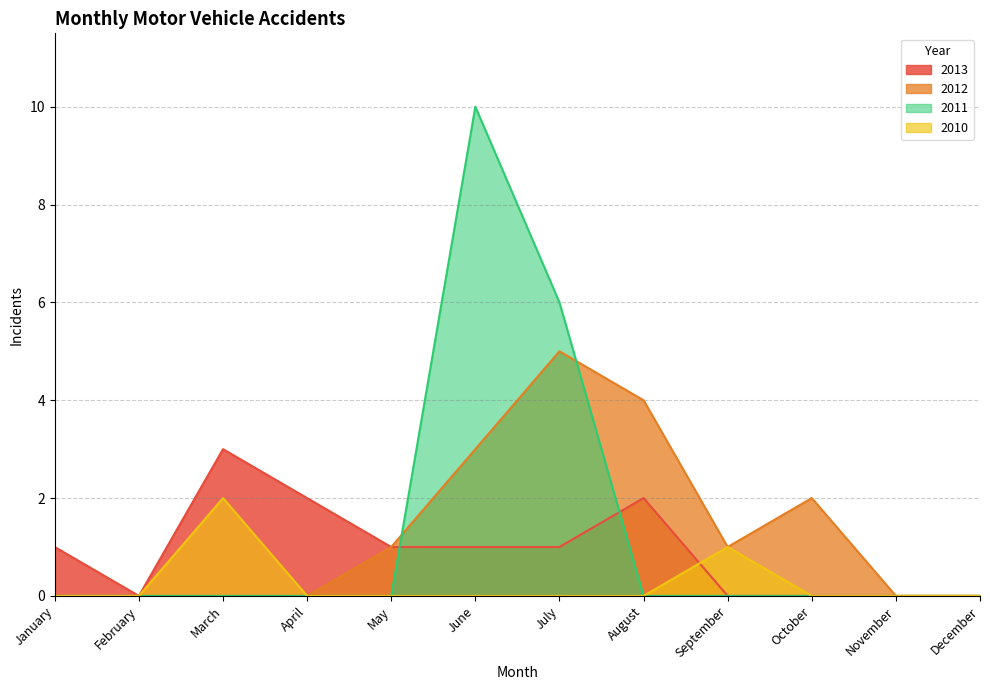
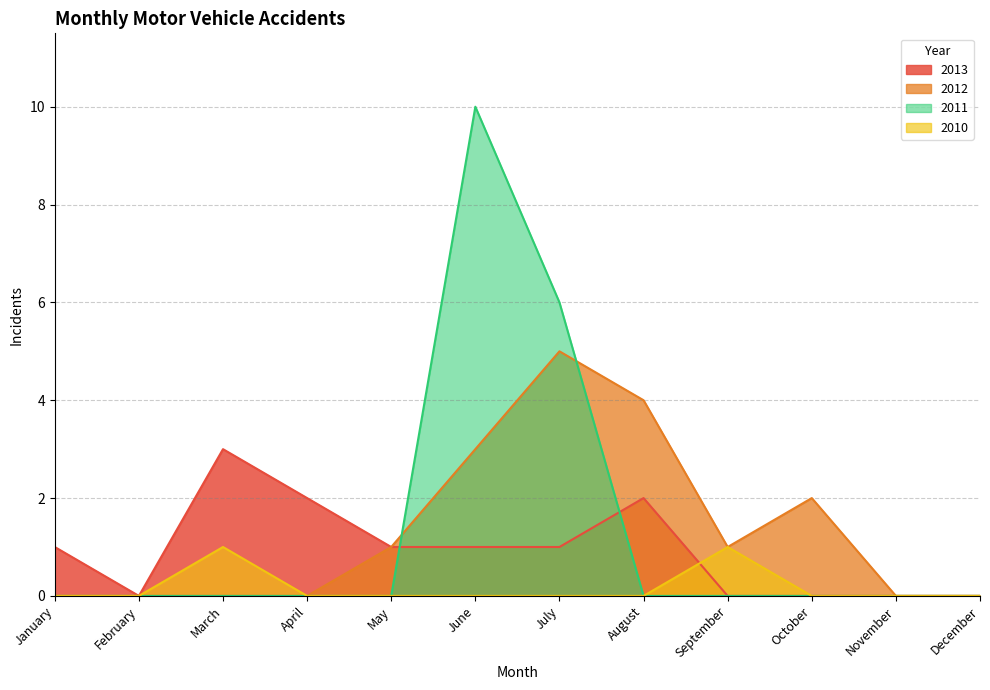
  {
    "2011": {
      "June": 10,
      "July": 6
    },
    "2010": {
-     "March": 2,
+     "March": 1,
      "June": 0,
      "July": 0
    }
  }
